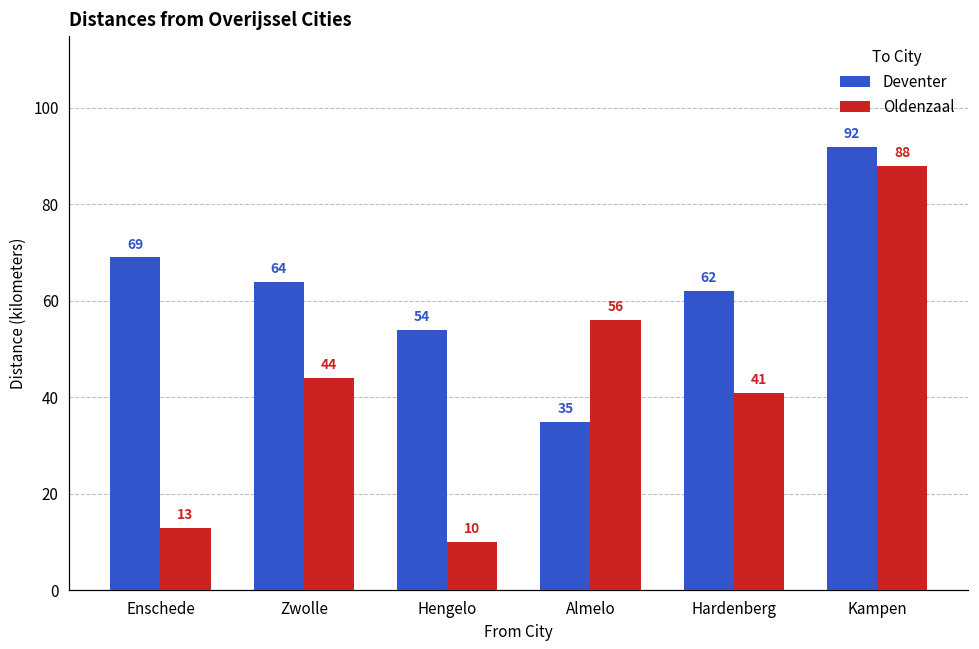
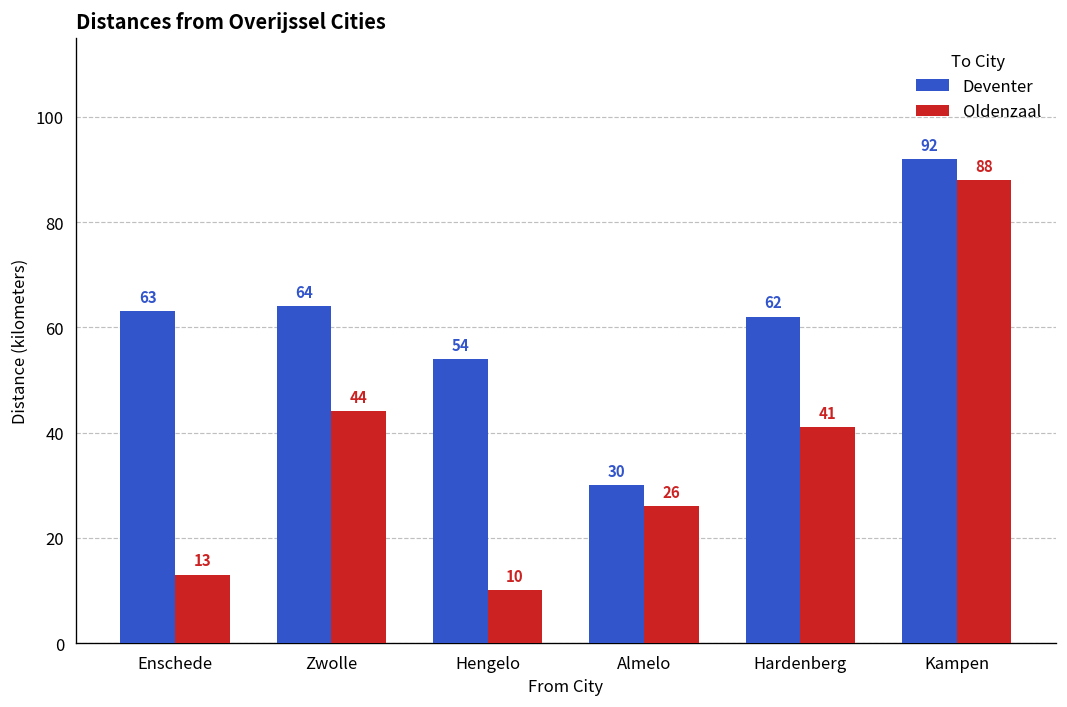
  {
    "Deventer": {
-     "Enschede": 69,
+     "Enschede": 63,
      "Zwolle": 64,
      "Hengelo": 54,
-     "Almelo": 35,
+     "Almelo": 30,
      "Hardenberg": 62,
      "Kampen": 92
    },
    "Oldenzaal": {
      "Enschede": 13,
      "Zwolle": 44,
      "Hengelo": 10,
-     "Almelo": 56,
+     "Almelo": 26,
      "Hardenberg": 41,
      "Kampen": 88
    }
  }
